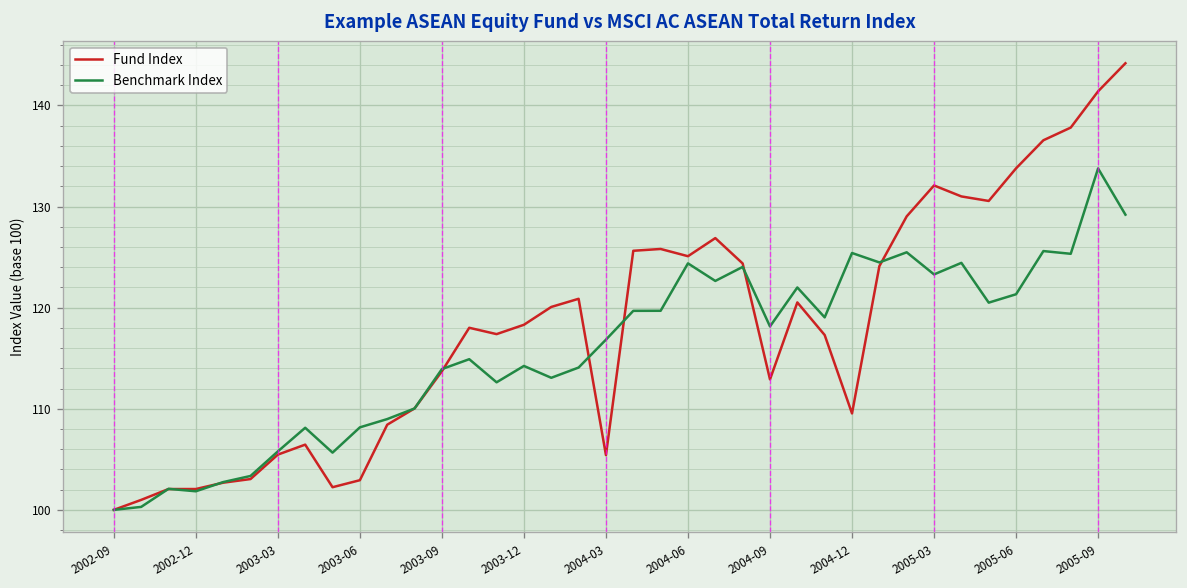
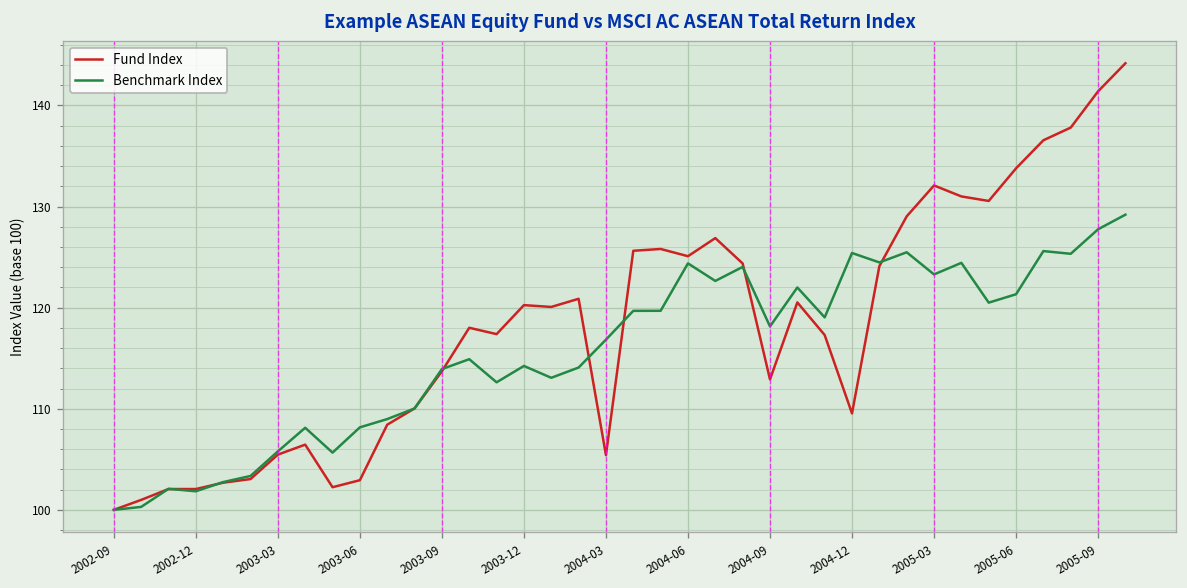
  {
    "Fund Index": {
      "2003-03": 105,
      "2003-06": 103,
-     "2003-12": 118,
+     "2003-12": 120,
      "2004-03": 105,
      "2004-06": 125,
      "2004-09": 113,
      "2004-12": 110,
      "2005-03": 132,
      "2005-06": 134,
      "2005-09": 141
    },
    "Benchmark Index": {
      "2003-03": 106,
      "2003-06": 108,
      "2003-12": 114,
      "2004-03": 117,
      "2004-06": 124,
      "2004-09": 118,
      "2004-12": 125,
      "2005-03": 123,
      "2005-06": 121,
-     "2005-09": 134
+     "2005-09": 128
    }
  }
